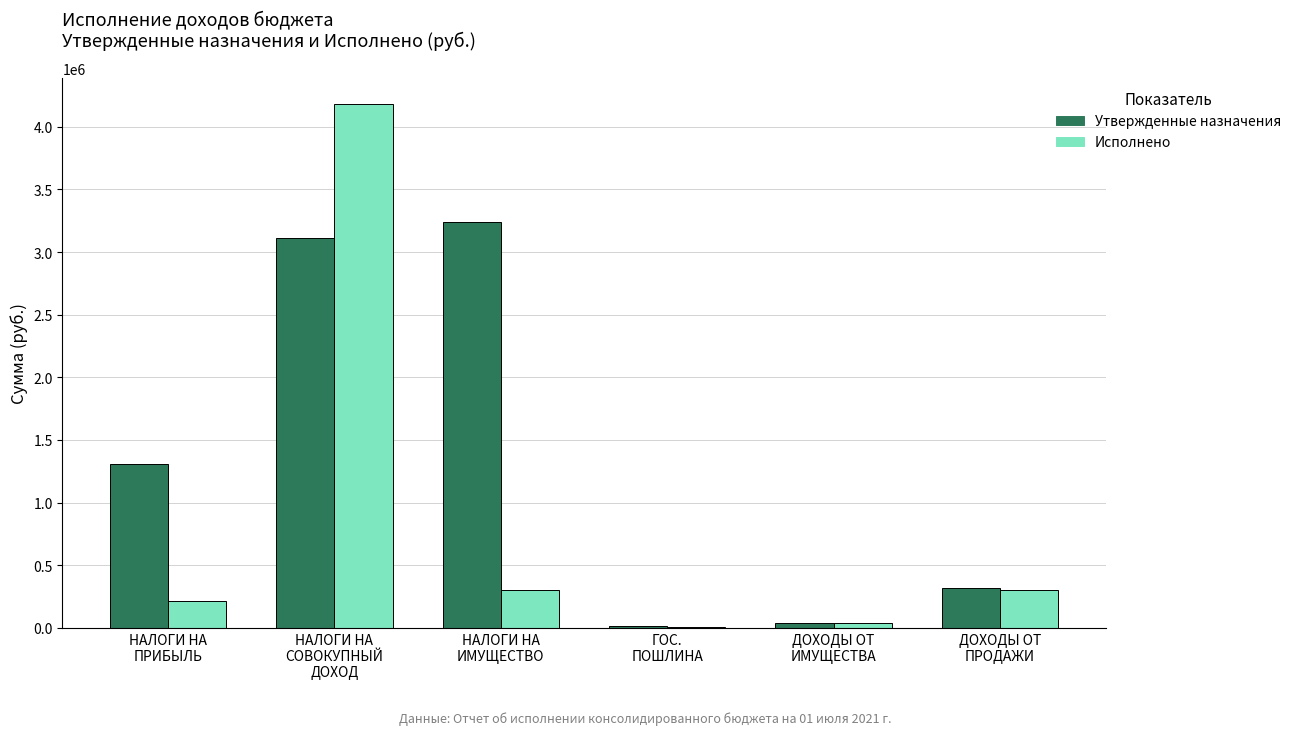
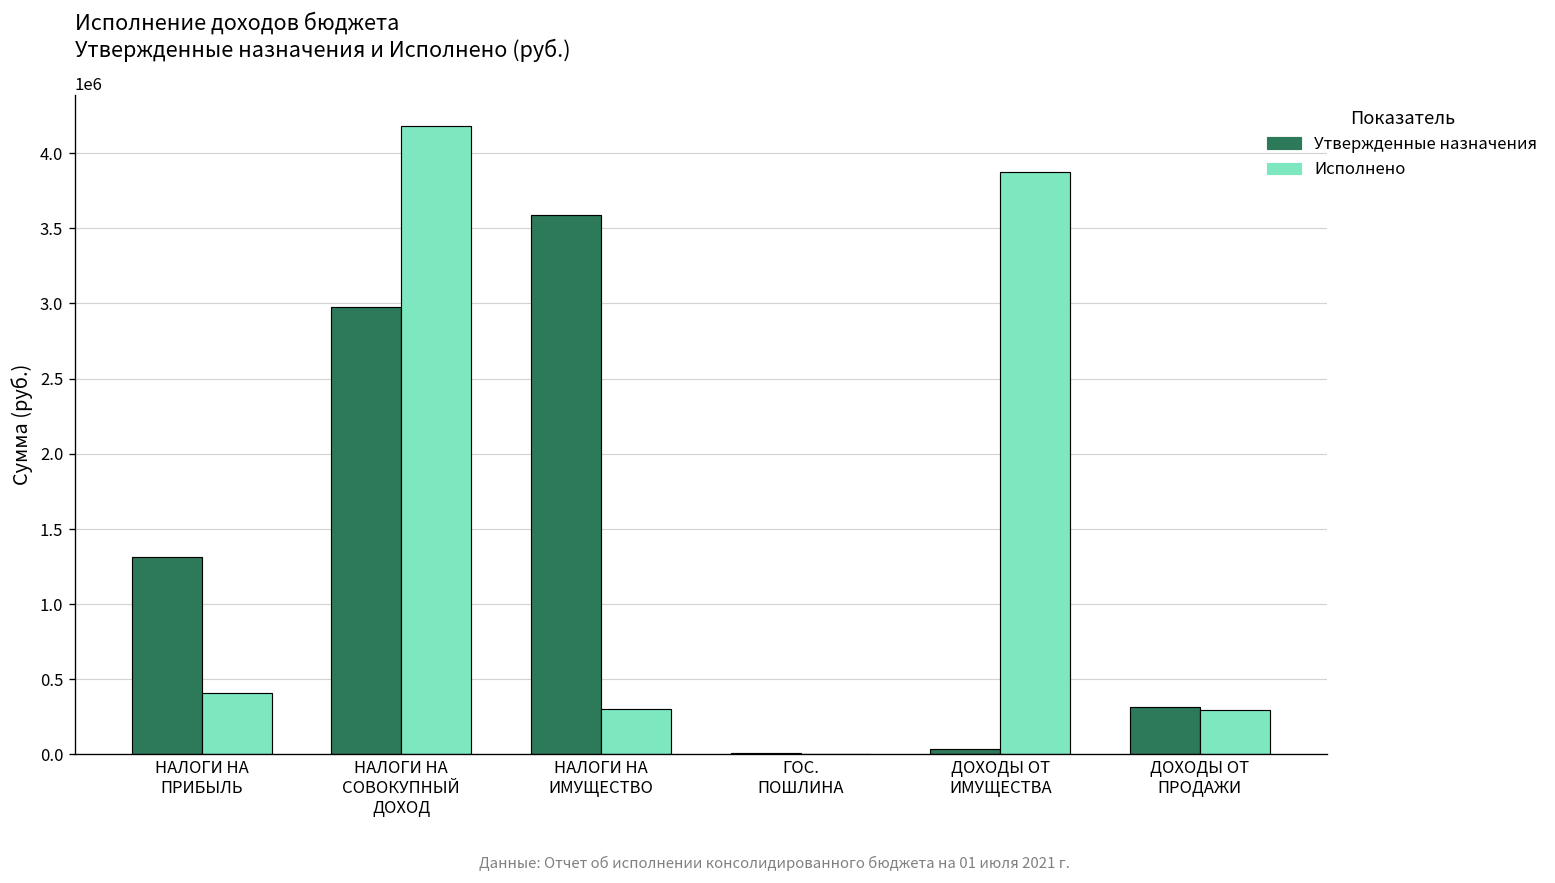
  {
    "Утвержденные назначения": {
      "НАЛОГИ НА ПРИБЫЛЬ": 1310000,
-     "НАЛОГИ НА СОВОКУПНЫЙ ДОХОД": 3110000,
-     "НАЛОГИ НА ИМУЩЕСТВО": 3240000,
+     "НАЛОГИ НА СОВОКУПНЫЙ ДОХОД": 2980000,
+     "НАЛОГИ НА ИМУЩЕСТВО": 3590000,
      "ДОХОДЫ ОТ ИМУЩЕСТВА": 40000,
      "ДОХОДЫ ОТ ПРОДАЖИ": 310000
    },
    "Исполнено": {
-     "НАЛОГИ НА ПРИБЫЛЬ": 210000,
+     "НАЛОГИ НА ПРИБЫЛЬ": 410000,
      "НАЛОГИ НА СОВОКУПНЫЙ ДОХОД": 4180000,
      "НАЛОГИ НА ИМУЩЕСТВО": 300000,
-     "ДОХОДЫ ОТ ИМУЩЕСТВА": 30000,
+     "ДОХОДЫ ОТ ИМУЩЕСТВА": 3870000,
      "ДОХОДЫ ОТ ПРОДАЖИ": 300000
    }
  }
